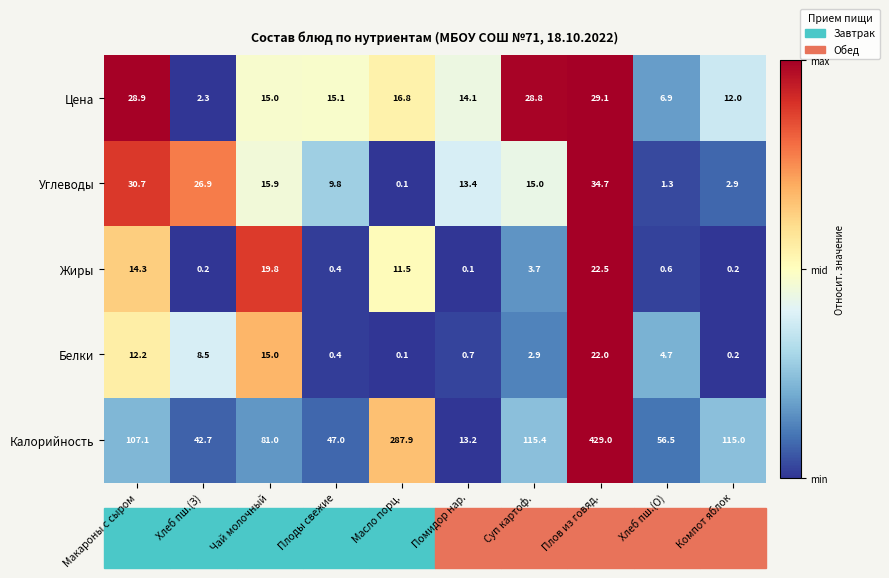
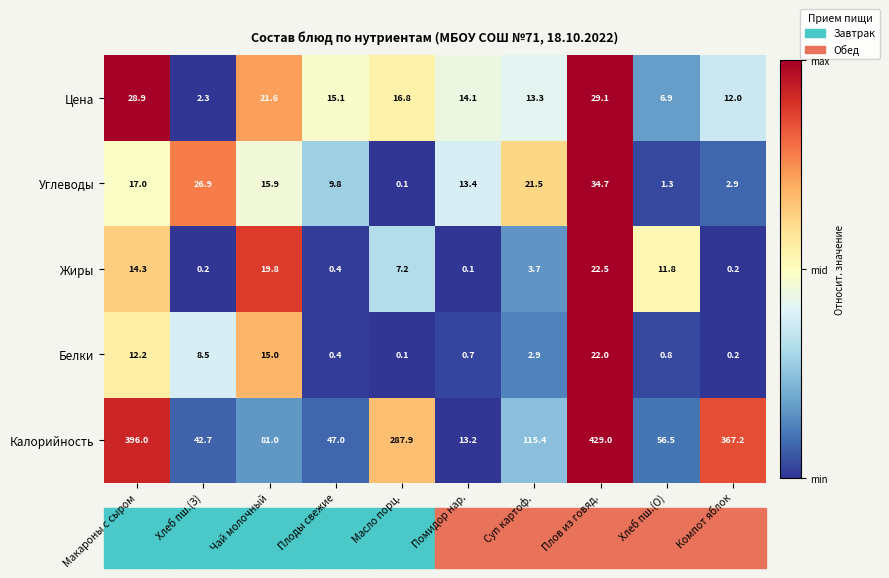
  {
    "Цена": {
      "Макароны с сыром": 28.9,
      "Хлеб пш.(З)": 2.3,
-     "Чай молочный": 15.0,
+     "Чай молочный": 21.6,
      "Плоды свежие": 15.1,
      "Масло порц.": 16.8,
      "Помидор нар.": 14.1,
-     "Суп картоф.": 28.8,
+     "Суп картоф.": 13.3,
      "Плов из говяд.": 29.1,
      "Хлеб пш.(О)": 6.9,
      "Компот яблок": 12.0
    },
    "Углеводы": {
-     "Макароны с сыром": 30.7,
+     "Макароны с сыром": 17.0,
      "Хлеб пш.(З)": 26.9,
      "Чай молочный": 15.9,
      "Плоды свежие": 9.8,
      "Масло порц.": 0.1,
      "Помидор нар.": 13.4,
-     "Суп картоф.": 15.0,
+     "Суп картоф.": 21.5,
      "Плов из говяд.": 34.7,
      "Хлеб пш.(О)": 1.3,
      "Компот яблок": 2.9
    },
    "Жиры": {
      "Макароны с сыром": 14.3,
      "Хлеб пш.(З)": 0.2,
      "Чай молочный": 19.8,
      "Плоды свежие": 0.4,
-     "Масло порц.": 11.5,
+     "Масло порц.": 7.2,
      "Помидор нар.": 0.1,
      "Суп картоф.": 3.7,
      "Плов из говяд.": 22.5,
-     "Хлеб пш.(О)": 0.6,
+     "Хлеб пш.(О)": 11.8,
      "Компот яблок": 0.2
    },
    "Белки": {
      "Макароны с сыром": 12.2,
      "Хлеб пш.(З)": 8.5,
      "Чай молочный": 15.0,
      "Плоды свежие": 0.4,
      "Масло порц.": 0.1,
      "Помидор нар.": 0.7,
      "Суп картоф.": 2.9,
      "Плов из говяд.": 22.0,
-     "Хлеб пш.(О)": 4.7,
+     "Хлеб пш.(О)": 0.8,
      "Компот яблок": 0.2
    },
    "Калорийность": {
-     "Макароны с сыром": 107.1,
+     "Макароны с сыром": 396.0,
      "Хлеб пш.(З)": 42.7,
      "Чай молочный": 81.0,
      "Плоды свежие": 47.0,
      "Масло порц.": 287.9,
      "Помидор нар.": 13.2,
      "Суп картоф.": 115.4,
      "Плов из говяд.": 429.0,
      "Хлеб пш.(О)": 56.5,
-     "Компот яблок": 115.0
+     "Компот яблок": 367.2
    }
  }
